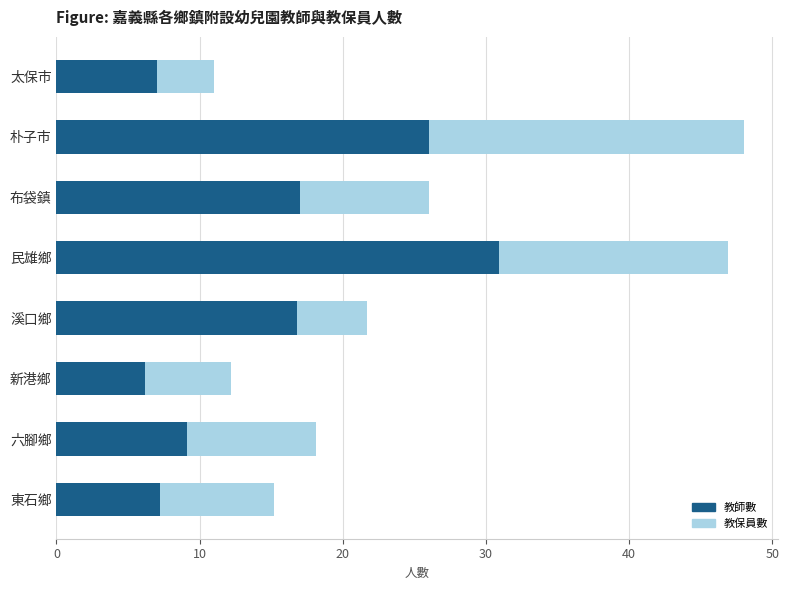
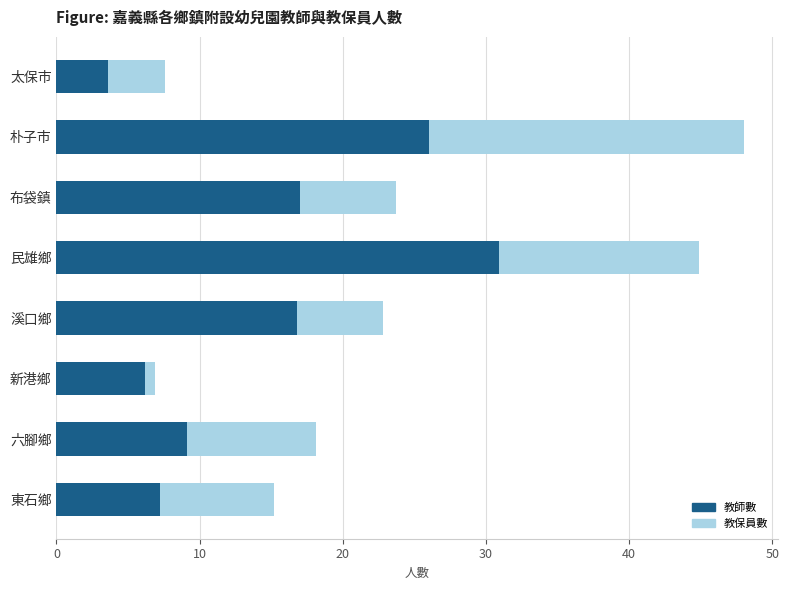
  {
    "教師數": {
-     "太保市": 7.0,
+     "太保市": 3.6,
      "朴子市": 26.0,
      "布袋鎮": 17.0,
      "民雄鄉": 30.9,
      "溪口鄉": 16.8,
      "新港鄉": 6.2,
      "六腳鄉": 9.1,
      "東石鄉": 7.2
    },
    "教保員數": {
      "太保市": 4.0,
      "朴子市": 22.0,
-     "布袋鎮": 9.0,
-     "民雄鄉": 16,
-     "溪口鄉": 4.9,
-     "新港鄉": 6.0,
+     "布袋鎮": 6.7,
+     "民雄鄉": 14,
+     "溪口鄉": 6.0,
+     "新港鄉": 0.7,
      "六腳鄉": 9.0,
      "東石鄉": 8.0
    }
  }
